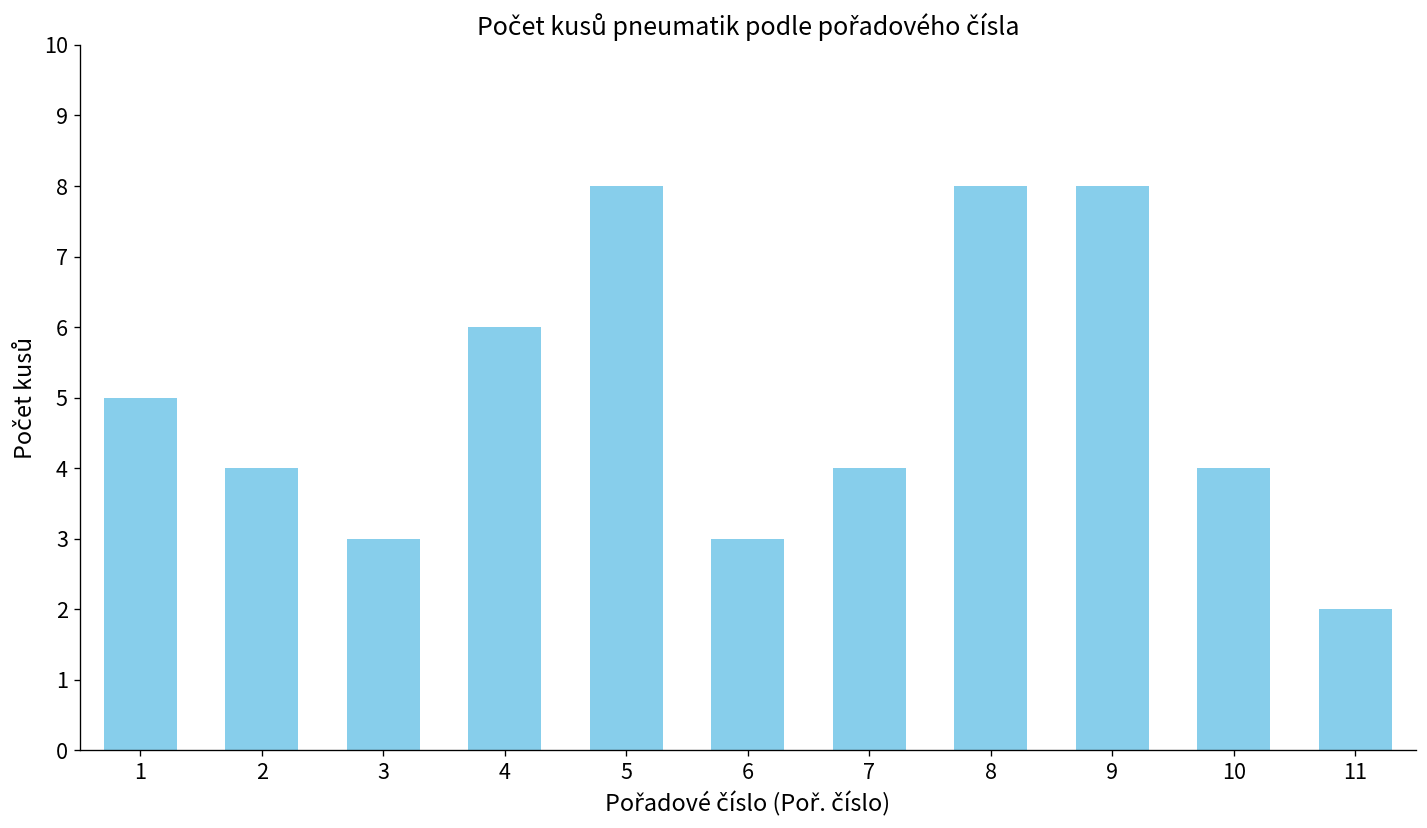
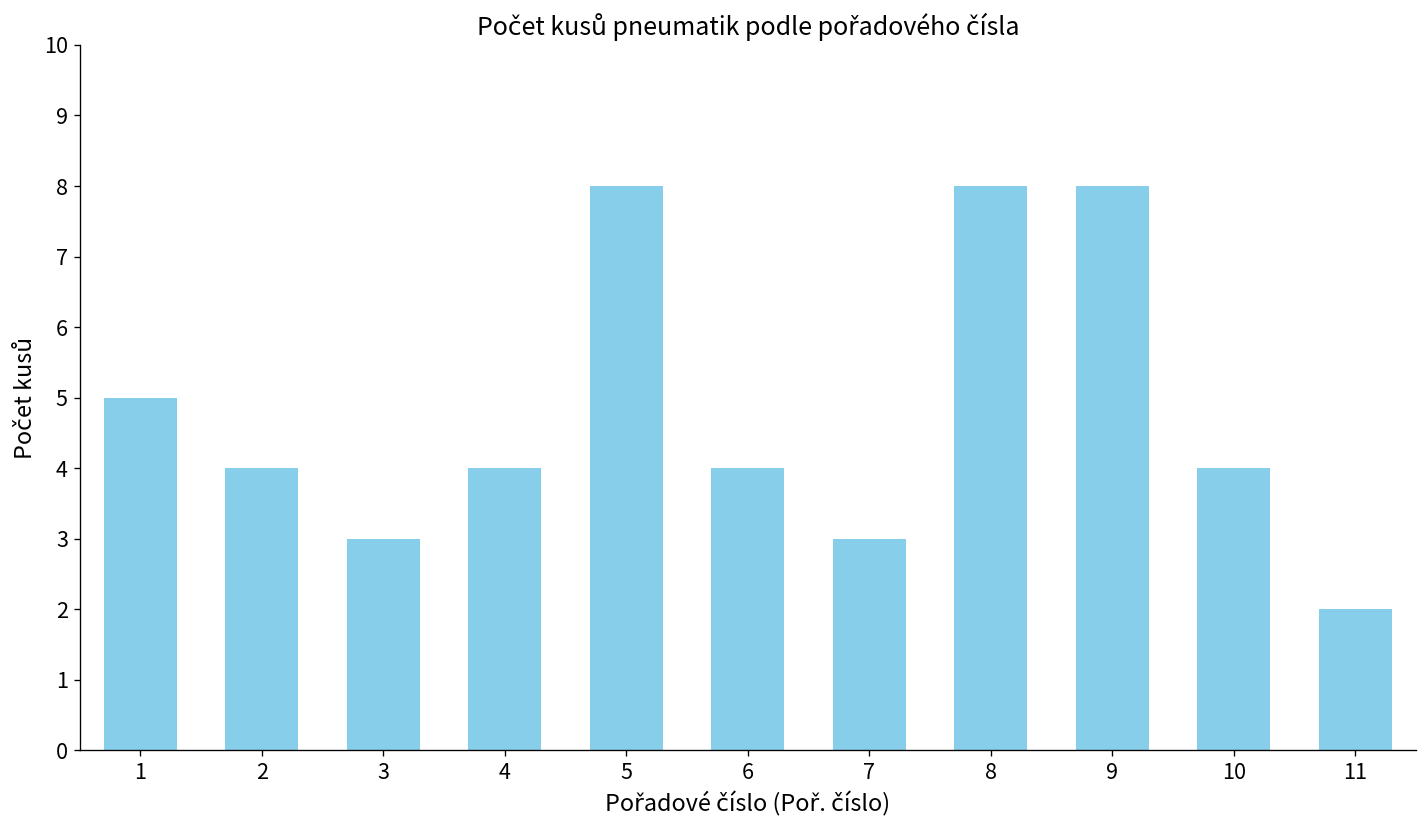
  {
    "1": 5,
    "2": 4,
    "3": 3,
-   "4": 6,
+   "4": 4,
    "5": 8,
-   "6": 3,
-   "7": 4,
+   "6": 4,
+   "7": 3,
    "8": 8,
    "9": 8,
    "10": 4,
    "11": 2
  }
